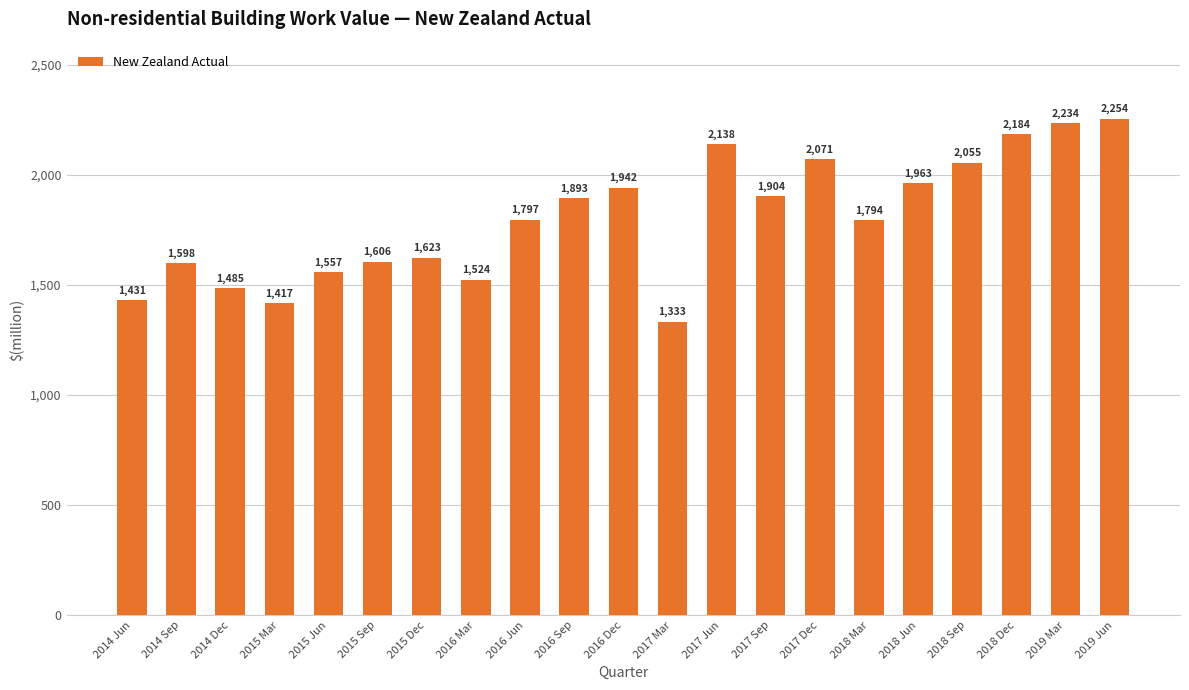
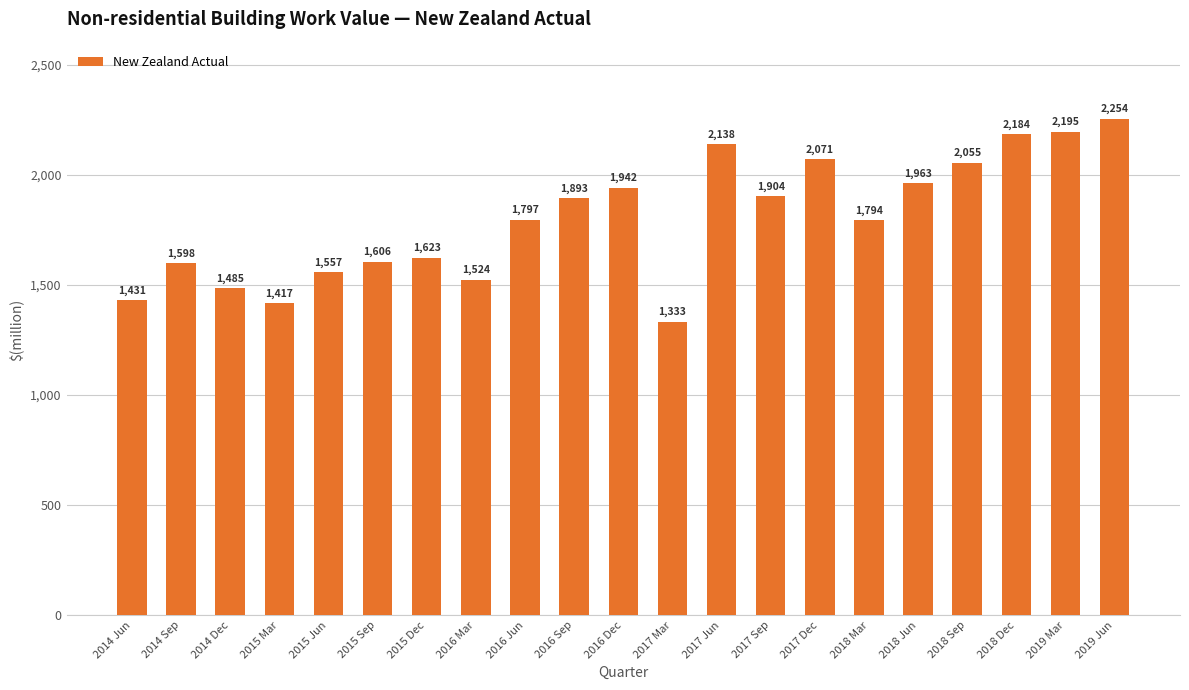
  {
    "2014 Jun": "1,431",
    "2014 Sep": "1,598",
    "2014 Dec": "1,485",
    "2015 Mar": "1,417",
    "2015 Jun": "1,557",
    "2015 Sep": "1,606",
    "2015 Dec": "1,623",
    "2016 Mar": "1,524",
    "2016 Jun": "1,797",
    "2016 Sep": "1,893",
    "2016 Dec": "1,942",
    "2017 Mar": "1,333",
    "2017 Jun": "2,138",
    "2017 Sep": "1,904",
    "2017 Dec": "2,071",
    "2018 Mar": "1,794",
    "2018 Jun": "1,963",
    "2018 Sep": "2,055",
    "2018 Dec": "2,184",
-   "2019 Mar": "2,234",
+   "2019 Mar": "2,195",
    "2019 Jun": "2,254"
  }
